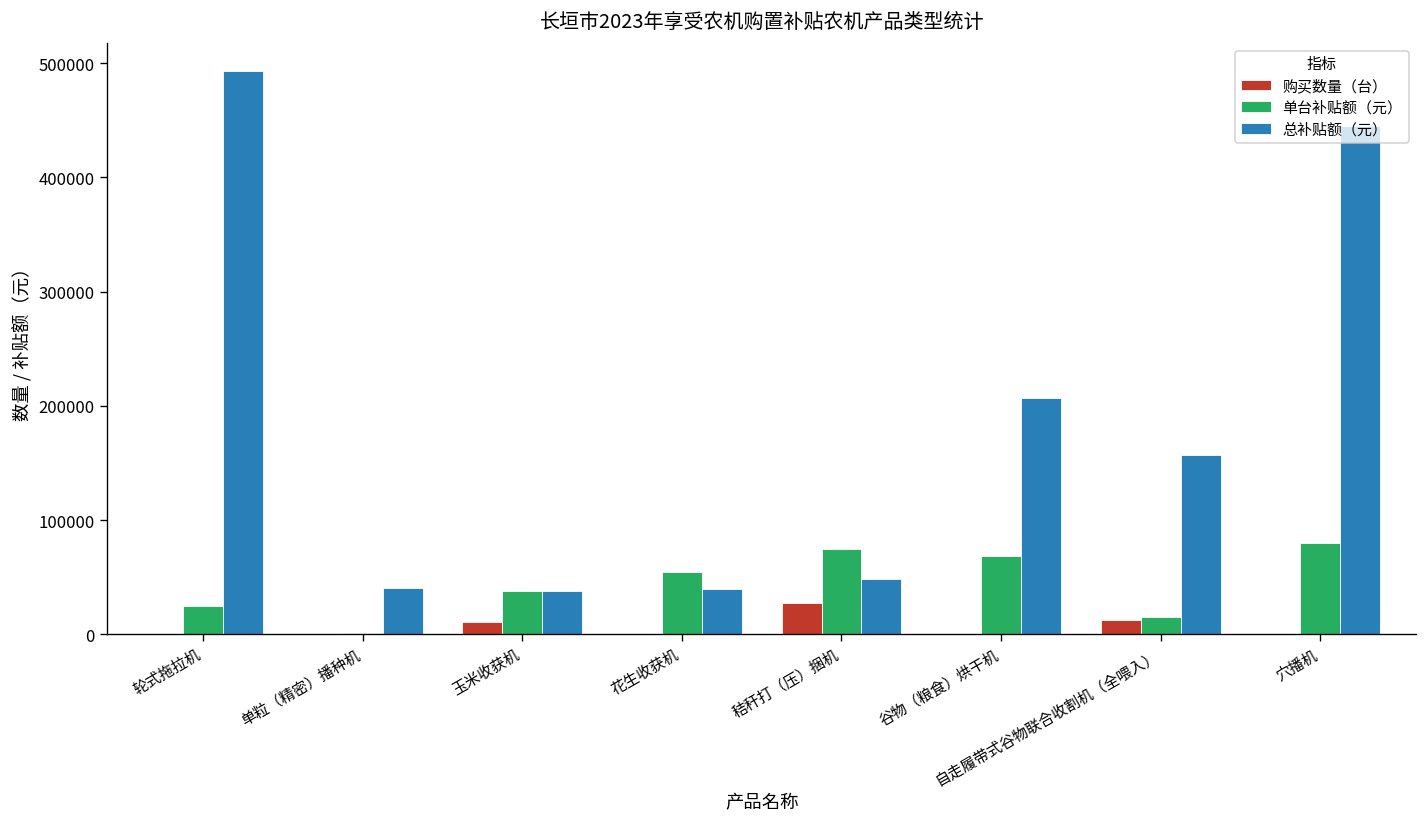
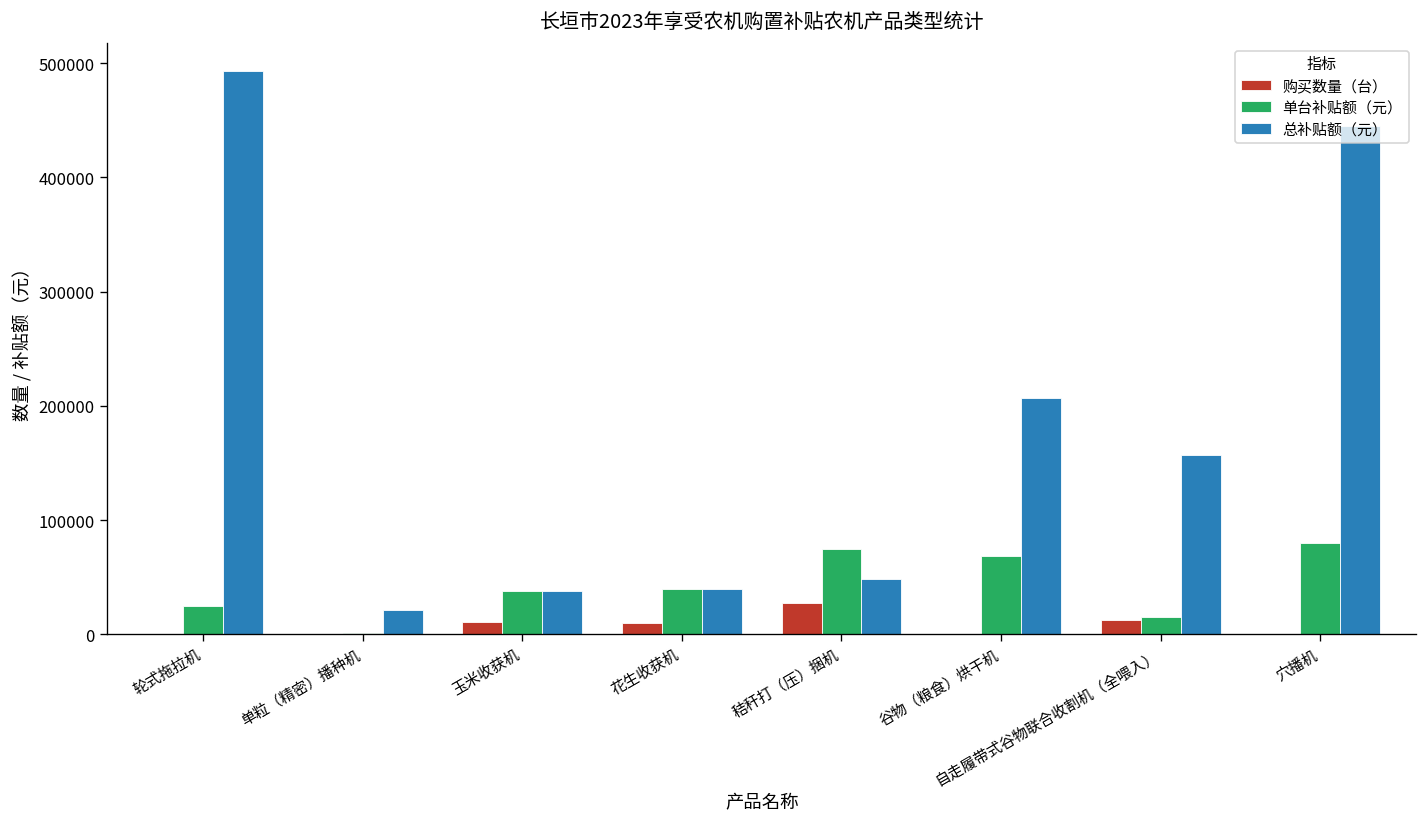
  {
    "购买数量（台）": {
      "玉米收获机": 10000,
-     "花生收获机": 0,
+     "花生收获机": 10000,
      "秸秆打（压）捆机": 30000,
      "自走履带式谷物联合收割机（全喂入）": 10000
    },
    "单台补贴额（元）": {
      "轮式拖拉机": 20000,
      "玉米收获机": 40000,
-     "花生收获机": 50000,
+     "花生收获机": 40000,
      "秸秆打（压）捆机": 80000,
      "谷物（粮食）烘干机": 70000,
      "自走履带式谷物联合收割机（全喂入）": 10000,
      "穴播机": 80000
    },
    "总补贴额（元）": {
      "轮式拖拉机": 490000,
-     "单粒（精密）播种机": 40000,
+     "单粒（精密）播种机": 20000,
      "玉米收获机": 40000,
      "花生收获机": 40000,
      "秸秆打（压）捆机": 50000,
      "谷物（粮食）烘干机": 210000,
      "自走履带式谷物联合收割机（全喂入）": 160000
    }
  }
